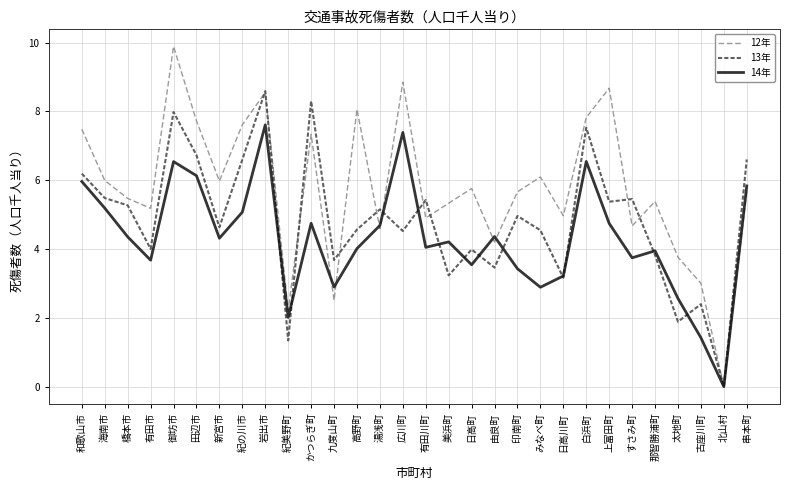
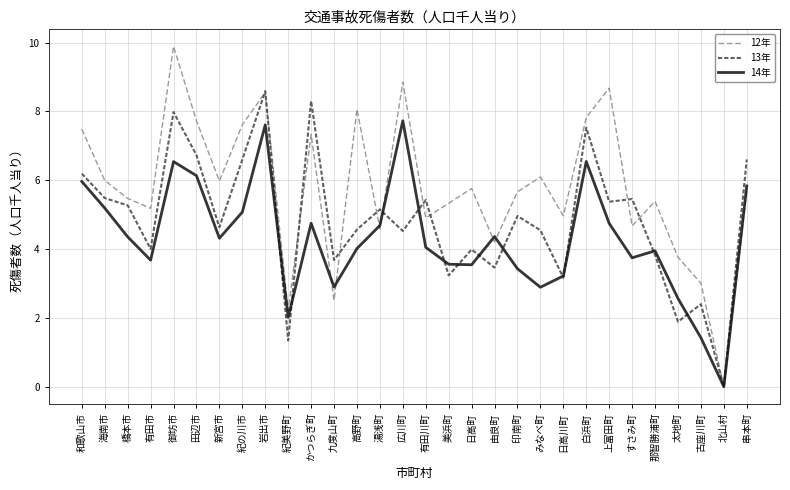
  {
    "12年": {
      "和歌山市": 7.5,
      "海南市": 6.0,
      "橋本市": 5.5,
      "有田市": 5.2,
      "御坊市": 9.9,
      "田辺市": 7.7,
      "新宮市": 6.0,
      "紀の川市": 7.6,
      "紀美野町": 2.2,
      "かつらぎ町": 7.3,
      "九度山町": 2.5,
      "高野町": 8.1,
      "湯浅町": 4.6,
      "広川町": 8.9,
      "有田川町": 4.9,
      "美浜町": 5.3,
      "日高町": 5.8,
      "由良町": 4.2,
      "印南町": 5.7,
      "みなべ町": 6.1,
      "日高川町": 5.0,
      "白浜町": 7.8,
      "上富田町": 8.7,
      "すさみ町": 4.7,
      "那智勝浦町": 5.4,
      "太地町": 3.8,
      "古座川町": 3.0,
      "串本町": 5.7
    },
    "13年": {
      "和歌山市": 6.2,
      "海南市": 5.5,
      "橋本市": 5.3,
      "有田市": 4.0,
      "御坊市": 8.0,
      "田辺市": 6.7,
      "新宮市": 4.6,
      "紀の川市": 6.6,
      "紀美野町": 1.3,
      "かつらぎ町": 8.3,
      "九度山町": 3.7,
      "高野町": 4.6,
      "湯浅町": 5.2,
      "広川町": 4.5,
      "有田川町": 5.4,
      "美浜町": 3.2,
      "日高町": 4.0,
      "由良町": 3.5,
      "印南町": 5.0,
      "みなべ町": 4.5,
      "白浜町": 7.5,
      "上富田町": 5.4,
      "すさみ町": 5.5,
      "那智勝浦町": 3.8,
      "太地町": 1.9,
      "古座川町": 2.4,
      "串本町": 6.6
    },
    "14年": {
      "和歌山市": 6.0,
      "海南市": 5.2,
      "橋本市": 4.4,
      "有田市": 3.7,
      "御坊市": 6.5,
      "田辺市": 6.1,
      "新宮市": 4.3,
      "紀の川市": 5.1,
      "岩出市": 7.6,
      "紀美野町": 2.0,
      "かつらぎ町": 4.7,
      "九度山町": 2.9,
      "高野町": 4.0,
      "湯浅町": 4.7,
-     "広川町": 7.4,
+     "広川町": 7.7,
      "有田川町": 4.0,
-     "美浜町": 4.2,
+     "美浜町": 3.6,
      "日高町": 3.5,
      "由良町": 4.4,
      "印南町": 3.4,
      "みなべ町": 2.9,
      "白浜町": 6.5,
      "上富田町": 4.7,
      "すさみ町": 3.7,
      "那智勝浦町": 3.9,
      "太地町": 2.6,
      "古座川町": 1.4,
      "串本町": 5.8
    }
  }
